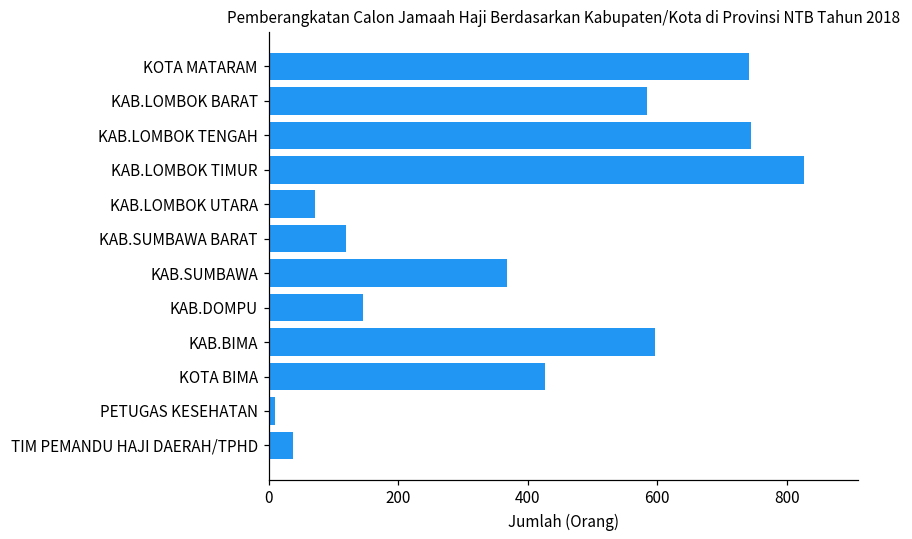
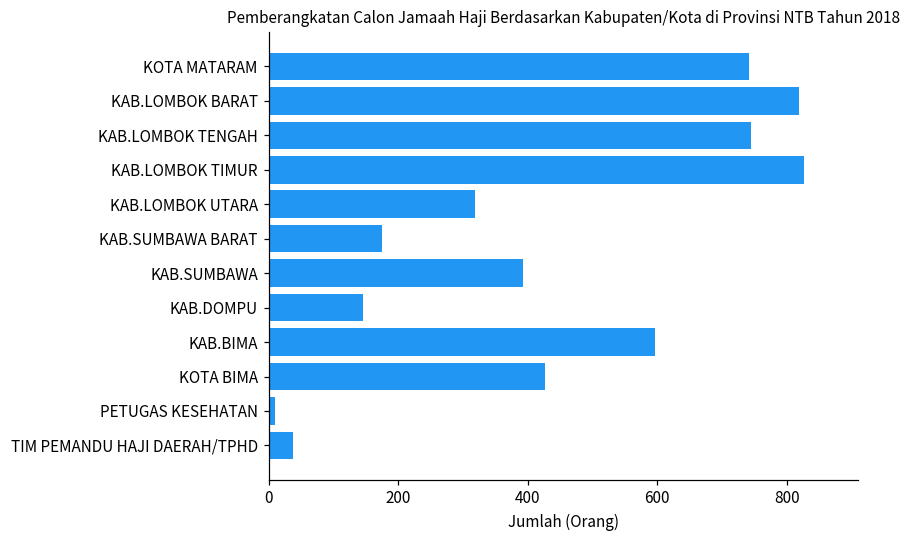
  {
    "KOTA MATARAM": 740,
-   "KAB.LOMBOK BARAT": 580,
+   "KAB.LOMBOK BARAT": 820,
    "KAB.LOMBOK TENGAH": 740,
    "KAB.LOMBOK TIMUR": 830,
-   "KAB.LOMBOK UTARA": 70,
-   "KAB.SUMBAWA BARAT": 120,
-   "KAB.SUMBAWA": 370,
+   "KAB.LOMBOK UTARA": 320,
+   "KAB.SUMBAWA BARAT": 180,
+   "KAB.SUMBAWA": 390,
    "KAB.DOMPU": 150,
    "KAB.BIMA": 600,
    "KOTA BIMA": 430,
    "PETUGAS KESEHATAN": 10,
    "TIM PEMANDU HAJI DAERAH/TPHD": 40
  }
